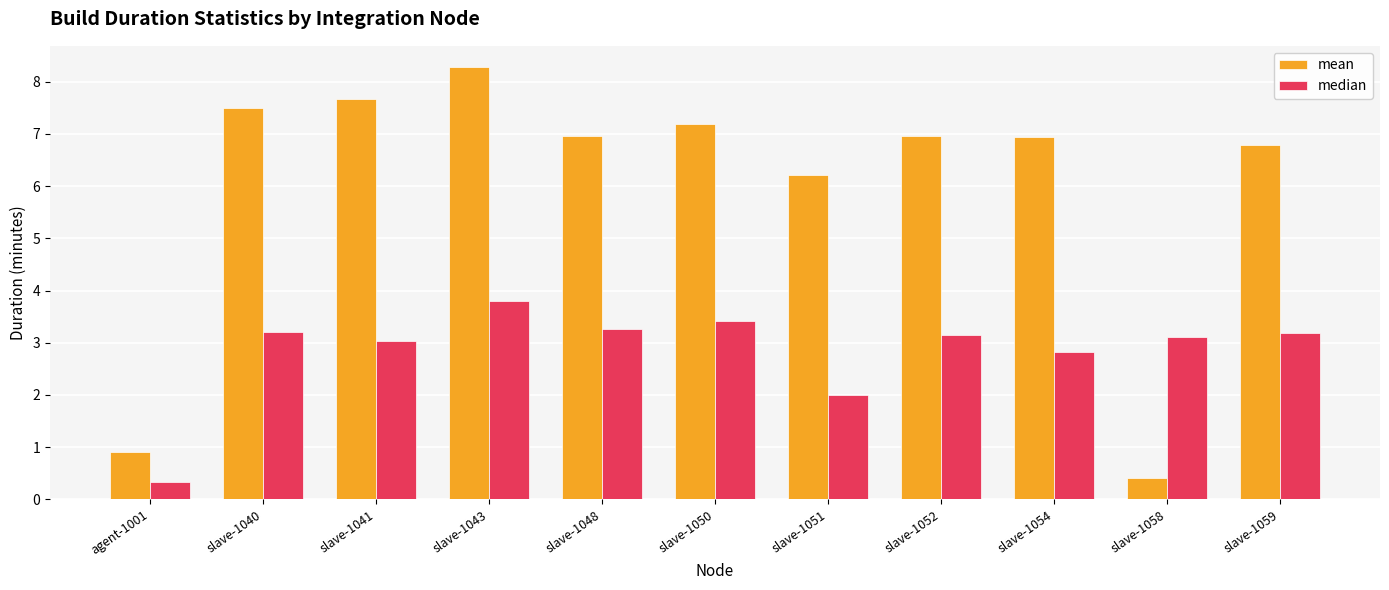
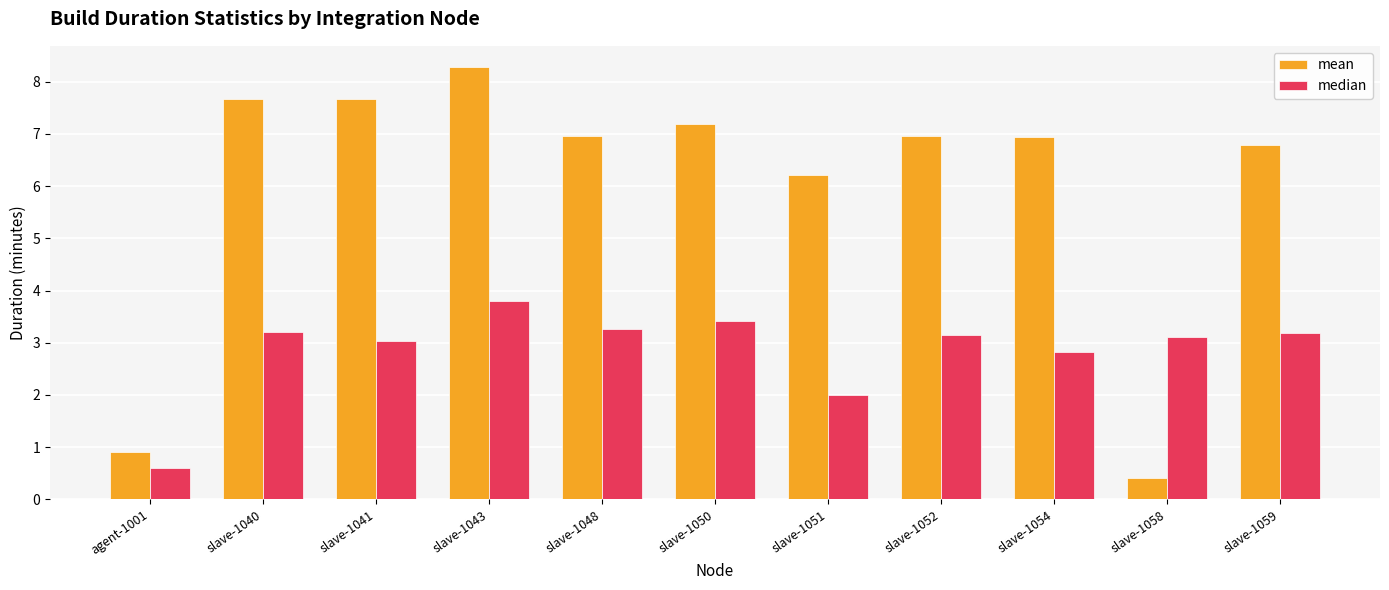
  {
    "mean": {
      "agent-1001": 0.9,
-     "slave-1040": 7.5,
+     "slave-1040": 7.7,
      "slave-1041": 7.7,
      "slave-1043": 8.3,
      "slave-1048": 7.0,
      "slave-1050": 7.2,
      "slave-1051": 6.2,
      "slave-1052": 7.0,
      "slave-1054": 6.9,
      "slave-1058": 0.4,
      "slave-1059": 6.8
    },
    "median": {
-     "agent-1001": 0.3,
+     "agent-1001": 0.6,
      "slave-1040": 3.2,
      "slave-1041": 3.0,
      "slave-1043": 3.8,
      "slave-1048": 3.3,
      "slave-1050": 3.4,
      "slave-1051": 2.0,
      "slave-1052": 3.1,
      "slave-1054": 2.8,
      "slave-1058": 3.1,
      "slave-1059": 3.2
    }
  }
